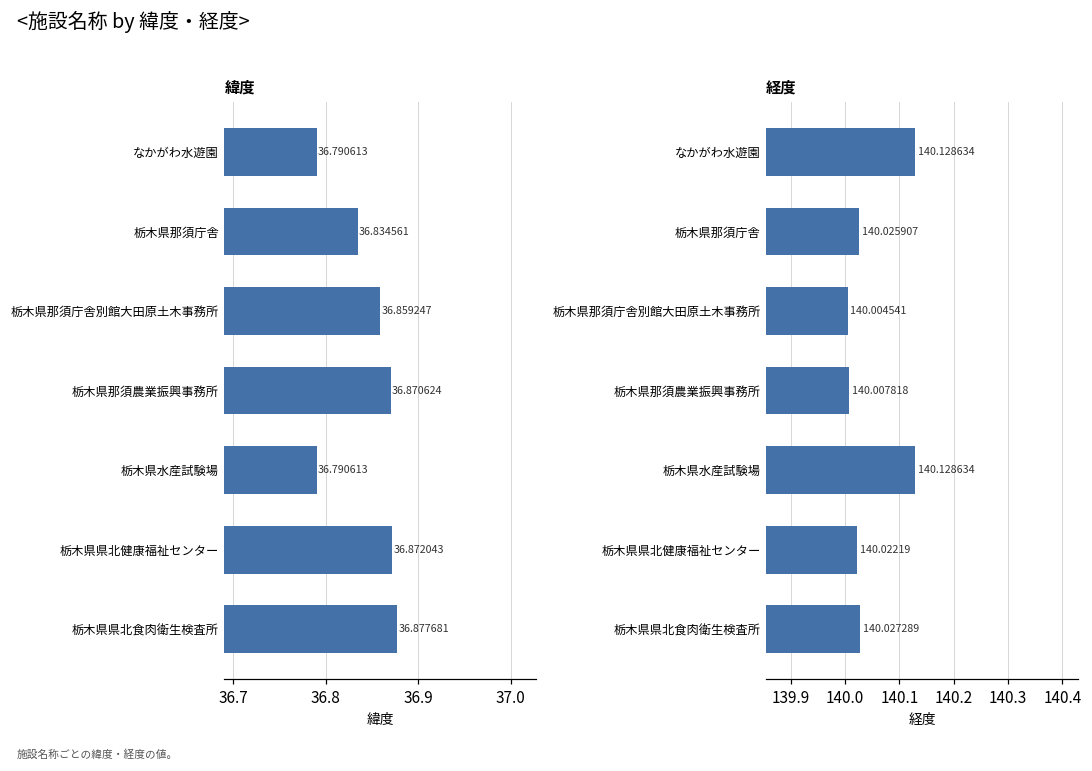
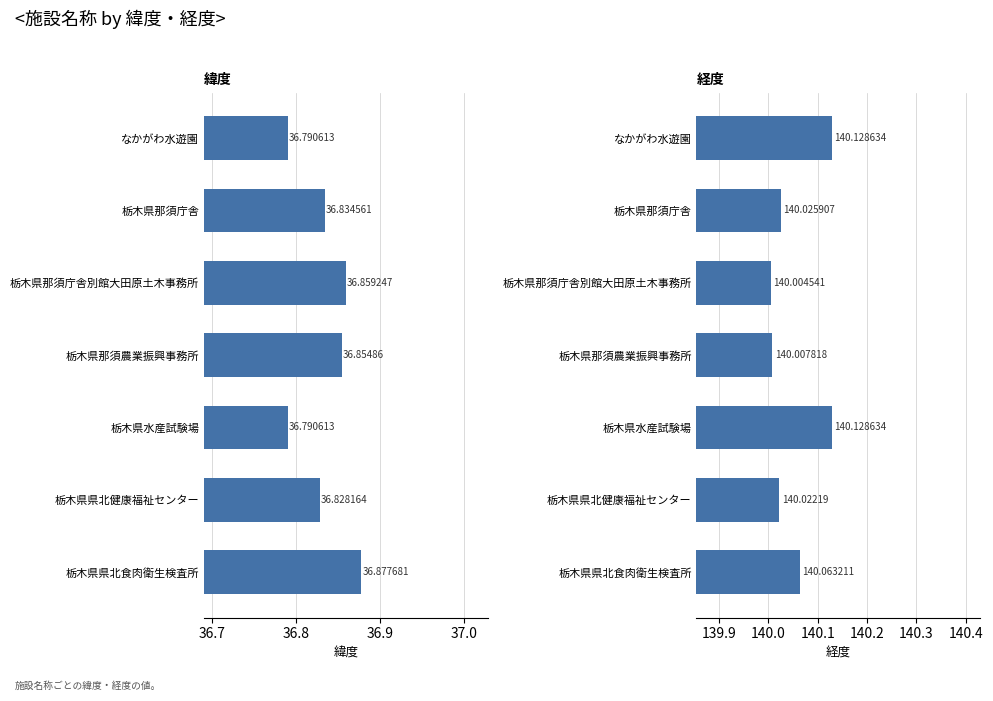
  {
    "緯度": {
      "なかがわ水遊園": 36.790613,
      "栃木県那須庁舎": 36.834561,
      "栃木県那須庁舎別館大田原土木事務所": 36.859247,
-     "栃木県那須農業振興事務所": 36.870624,
+     "栃木県那須農業振興事務所": 36.85486,
      "栃木県水産試験場": 36.790613,
-     "栃木県県北健康福祉センター": 36.872043,
+     "栃木県県北健康福祉センター": 36.828164,
      "栃木県県北食肉衛生検査所": 36.877681
    },
    "経度": {
      "なかがわ水遊園": 140.128634,
      "栃木県那須庁舎": 140.025907,
      "栃木県那須庁舎別館大田原土木事務所": 140.004541,
      "栃木県那須農業振興事務所": 140.007818,
      "栃木県水産試験場": 140.128634,
      "栃木県県北健康福祉センター": 140.02219,
-     "栃木県県北食肉衛生検査所": 140.027289
+     "栃木県県北食肉衛生検査所": 140.063211
    }
  }
